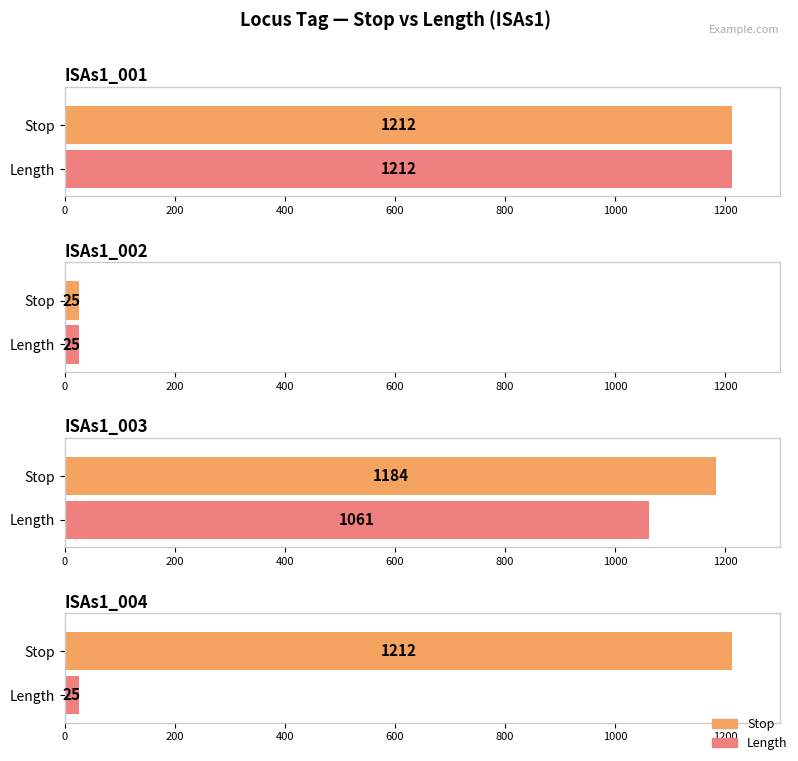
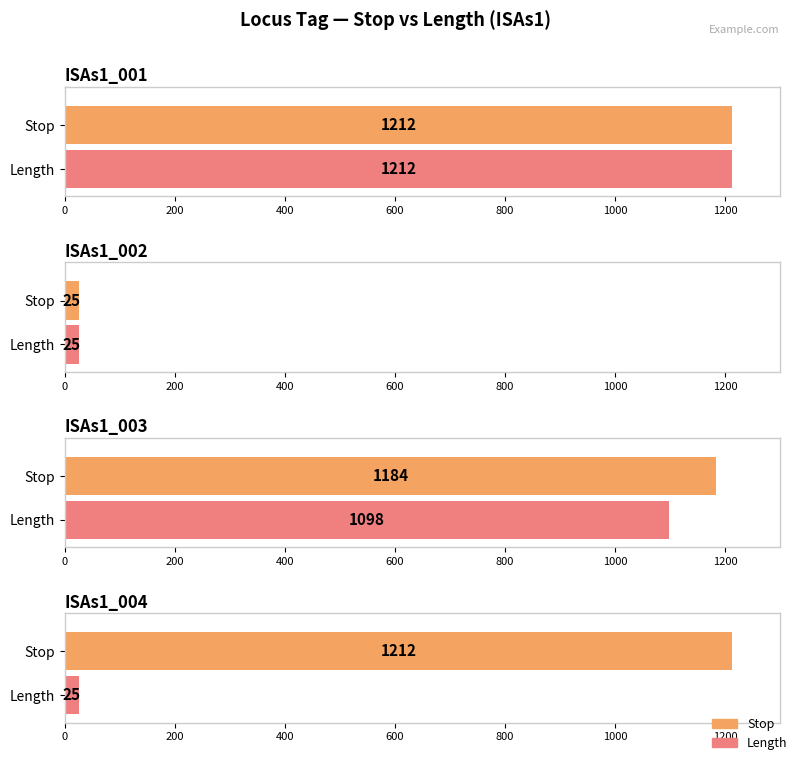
  {
    "ISAs1_001": {
      "Stop": 1212,
      "Length": 1212
    },
    "ISAs1_002": {
      "Stop": 25,
      "Length": 25
    },
    "ISAs1_003": {
      "Stop": 1184,
-     "Length": 1061
+     "Length": 1098
    },
    "ISAs1_004": {
      "Stop": 1212,
      "Length": 25
    }
  }
